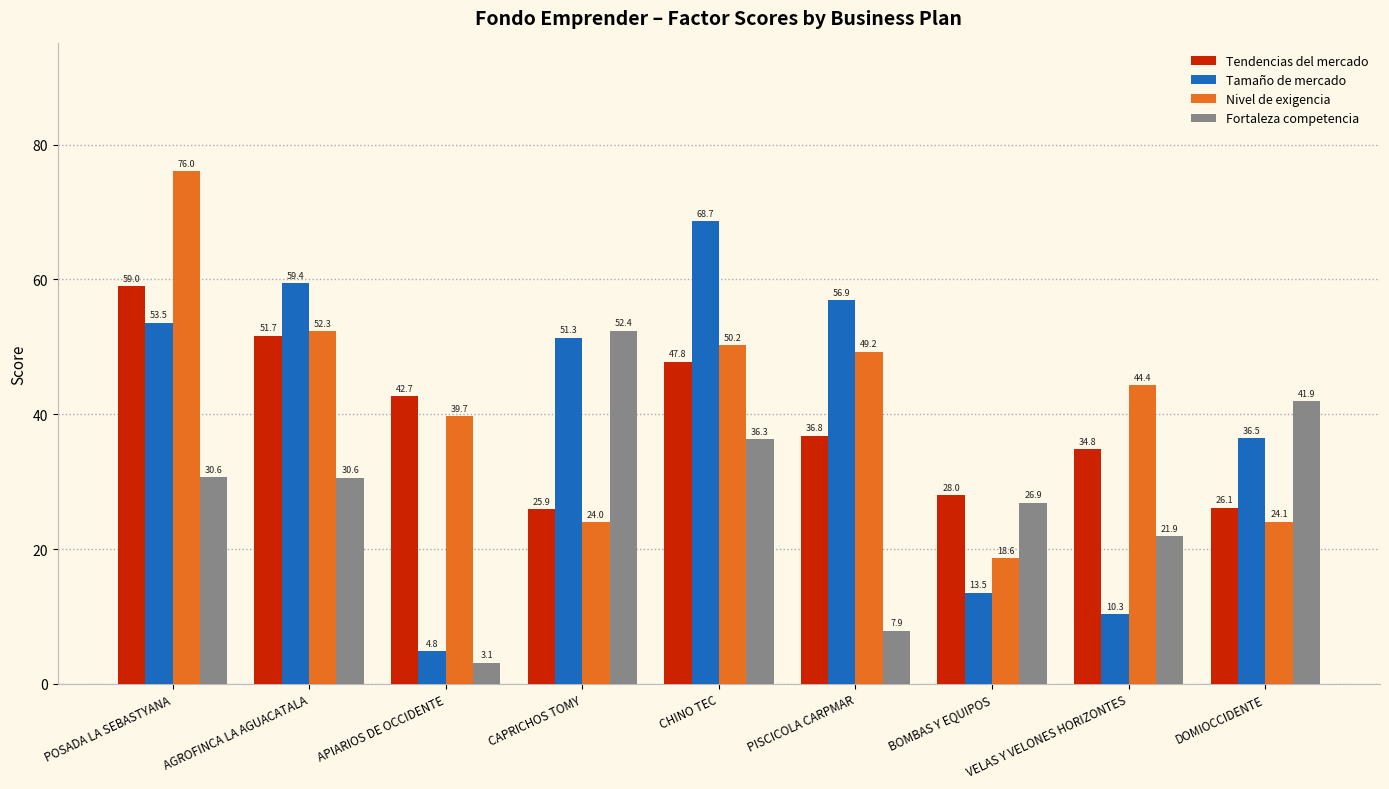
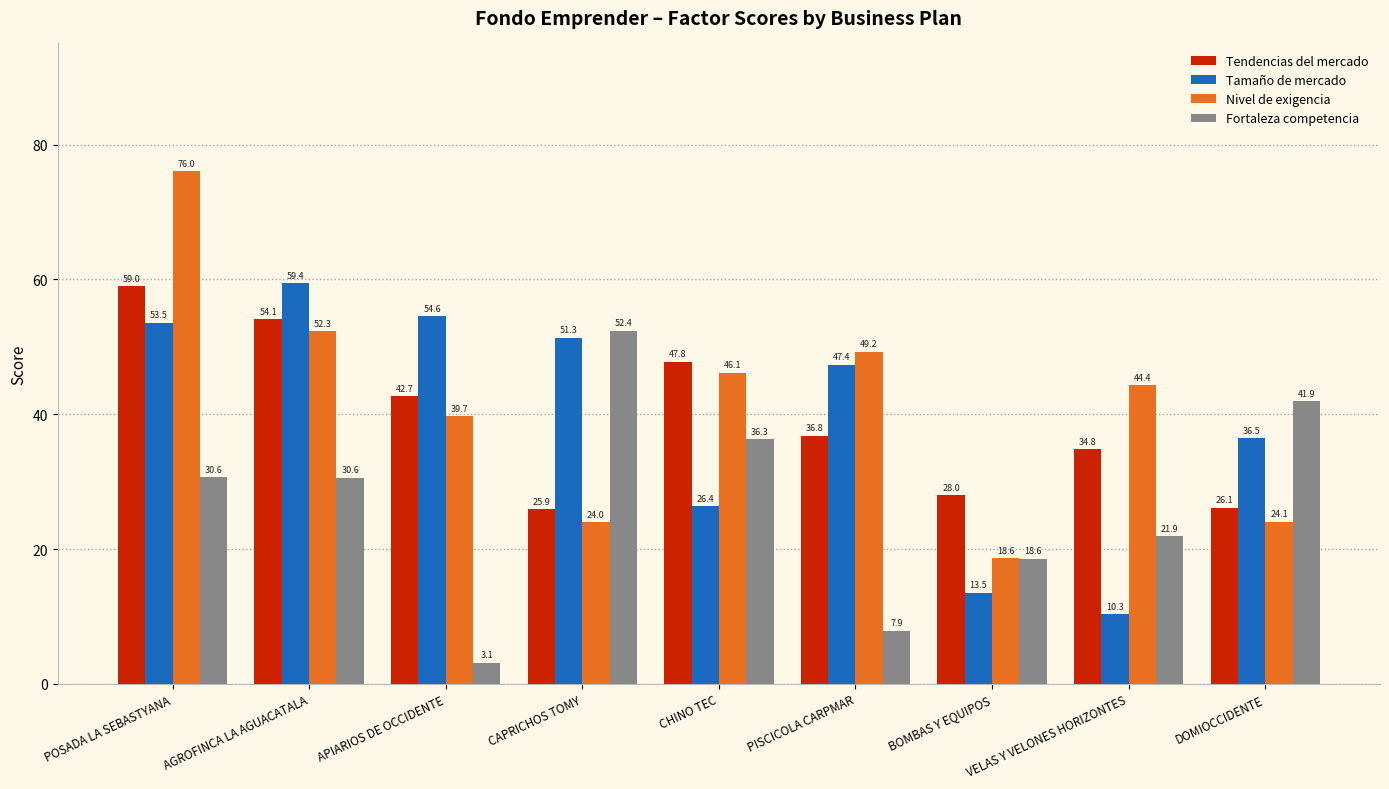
  {
    "Tendencias del mercado": {
      "POSADA LA SEBASTYANA": 59.0,
-     "AGROFINCA LA AGUACATALA": 51.7,
+     "AGROFINCA LA AGUACATALA": 54.1,
      "APIARIOS DE OCCIDENTE": 42.7,
      "CAPRICHOS TOMY": 25.9,
      "CHINO TEC": 47.8,
      "PISCICOLA CARPMAR": 36.8,
      "BOMBAS Y EQUIPOS": 28.0,
      "VELAS Y VELONES HORIZONTES": 34.8,
      "DOMIOCCIDENTE": 26.1
    },
    "Tamaño de mercado": {
      "POSADA LA SEBASTYANA": 53.5,
      "AGROFINCA LA AGUACATALA": 59.4,
-     "APIARIOS DE OCCIDENTE": 4.8,
+     "APIARIOS DE OCCIDENTE": 54.6,
      "CAPRICHOS TOMY": 51.3,
-     "CHINO TEC": 68.7,
-     "PISCICOLA CARPMAR": 56.9,
+     "CHINO TEC": 26.4,
+     "PISCICOLA CARPMAR": 47.4,
      "BOMBAS Y EQUIPOS": 13.5,
      "VELAS Y VELONES HORIZONTES": 10.3,
      "DOMIOCCIDENTE": 36.5
    },
    "Nivel de exigencia": {
      "POSADA LA SEBASTYANA": 76.0,
      "AGROFINCA LA AGUACATALA": 52.3,
      "APIARIOS DE OCCIDENTE": 39.7,
      "CAPRICHOS TOMY": 24.0,
-     "CHINO TEC": 50.2,
+     "CHINO TEC": 46.1,
      "PISCICOLA CARPMAR": 49.2,
      "BOMBAS Y EQUIPOS": 18.6,
      "VELAS Y VELONES HORIZONTES": 44.4,
      "DOMIOCCIDENTE": 24.1
    },
    "Fortaleza competencia": {
      "POSADA LA SEBASTYANA": 30.6,
      "AGROFINCA LA AGUACATALA": 30.6,
      "APIARIOS DE OCCIDENTE": 3.1,
      "CAPRICHOS TOMY": 52.4,
      "CHINO TEC": 36.3,
      "PISCICOLA CARPMAR": 7.9,
-     "BOMBAS Y EQUIPOS": 26.9,
+     "BOMBAS Y EQUIPOS": 18.6,
      "VELAS Y VELONES HORIZONTES": 21.9,
      "DOMIOCCIDENTE": 41.9
    }
  }
